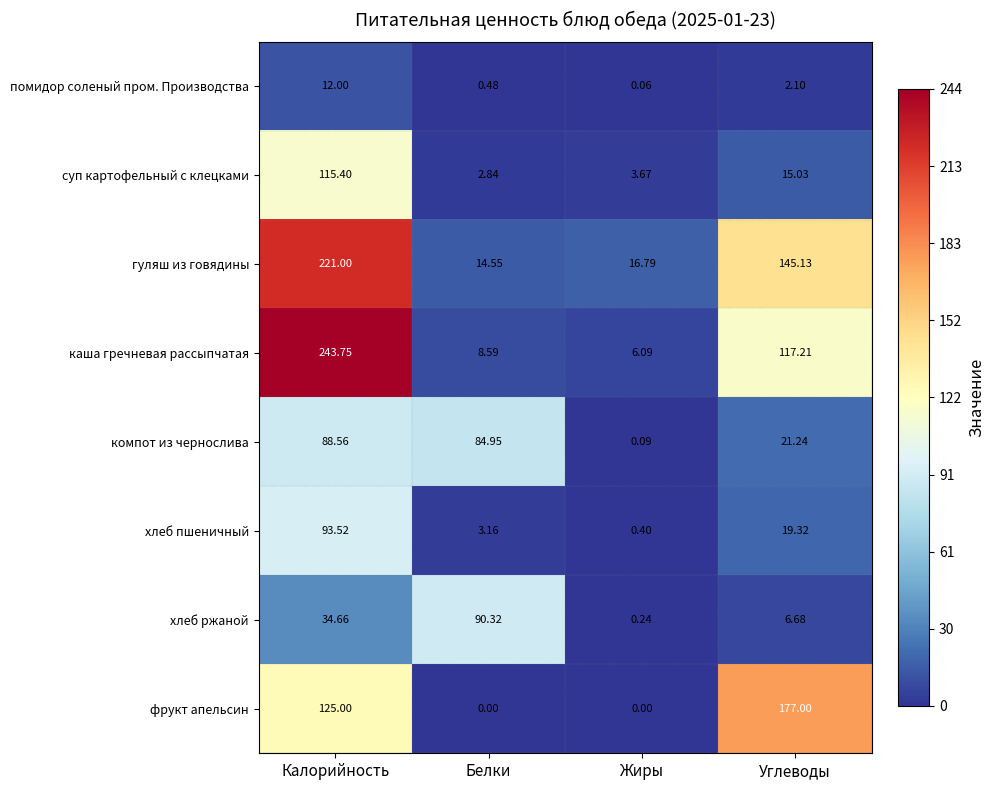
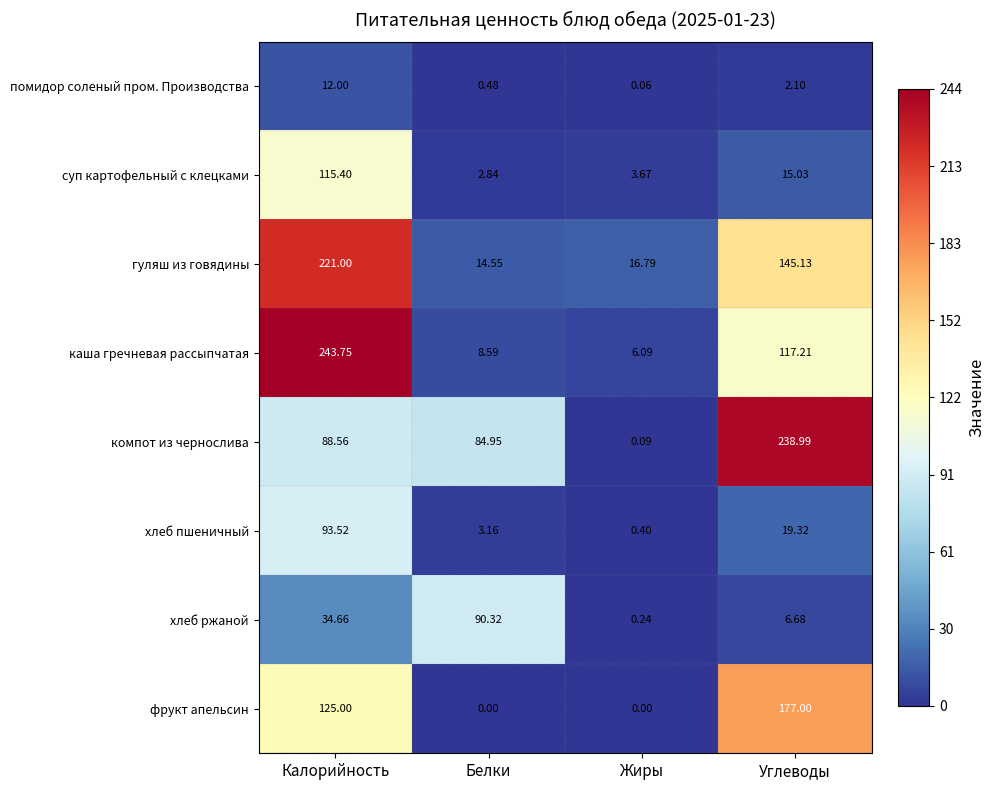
  {
    "помидор соленый пром. Производства": {
      "Калорийность": 12.00,
      "Белки": 0.48,
      "Жиры": 0.06,
      "Углеводы": 2.10
    },
    "суп картофельный с клецками": {
      "Калорийность": 115.40,
      "Белки": 2.84,
      "Жиры": 3.67,
      "Углеводы": 15.03
    },
    "гуляш из говядины": {
      "Калорийность": 221.00,
      "Белки": 14.55,
      "Жиры": 16.79,
      "Углеводы": 145.13
    },
    "каша гречневая рассыпчатая": {
      "Калорийность": 243.75,
      "Белки": 8.59,
      "Жиры": 6.09,
      "Углеводы": 117.21
    },
    "компот из чернослива": {
      "Калорийность": 88.56,
      "Белки": 84.95,
      "Жиры": 0.09,
-     "Углеводы": 21.24
+     "Углеводы": 238.99
    },
    "хлеб пшеничный": {
      "Калорийность": 93.52,
      "Белки": 3.16,
      "Жиры": 0.40,
      "Углеводы": 19.32
    },
    "хлеб ржаной": {
      "Калорийность": 34.66,
      "Белки": 90.32,
      "Жиры": 0.24,
      "Углеводы": 6.68
    },
    "фрукт апельсин": {
      "Калорийность": 125.00,
      "Белки": 0.00,
      "Жиры": 0.00,
      "Углеводы": 177.00
    }
  }
